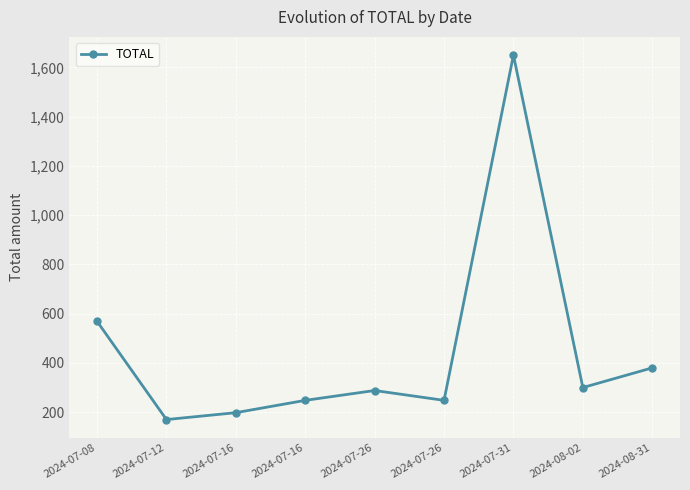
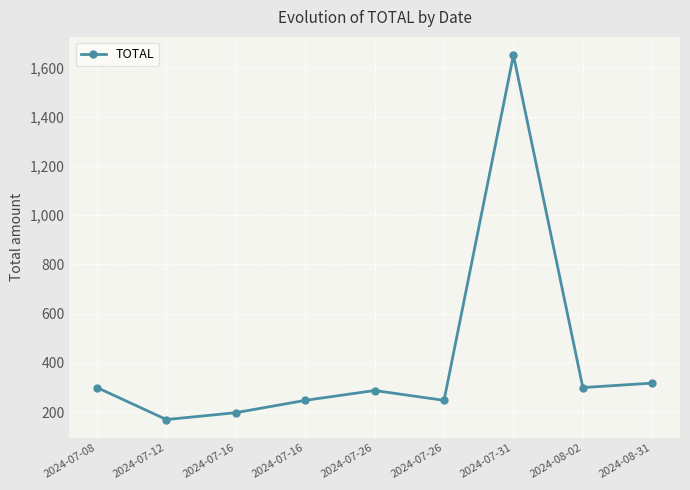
  {
-   "2024-07-08": "570",
+   "2024-07-08": "300",
    "2024-07-12": "170",
    "2024-07-31": "1,650",
    "2024-08-02": "300",
-   "2024-08-31": "380"
+   "2024-08-31": "320"
  }
